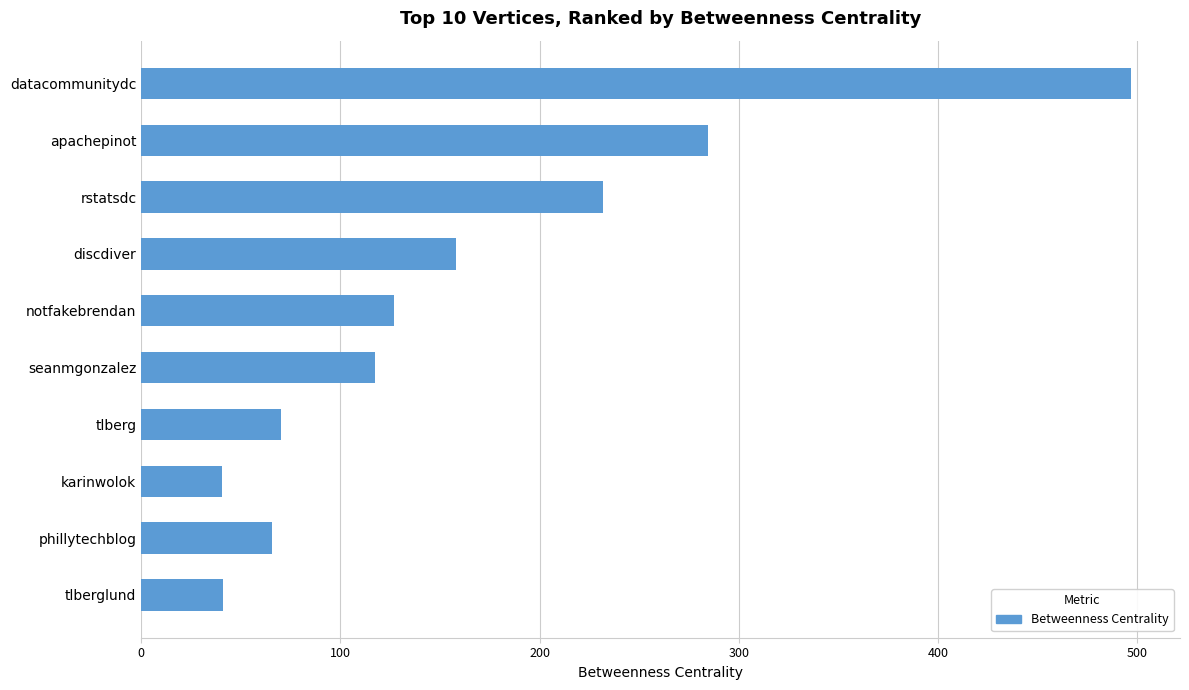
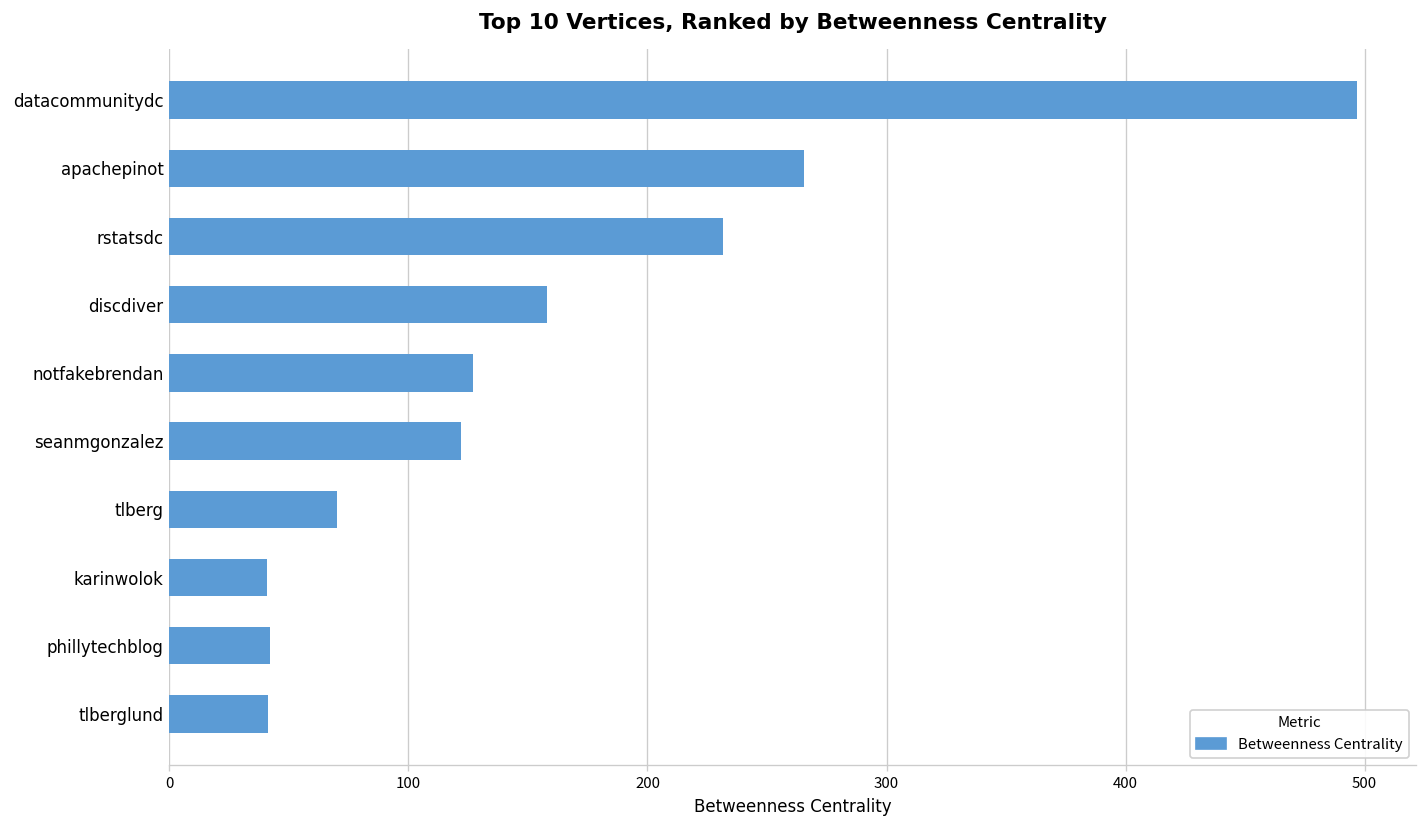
  {
    "datacommunitydc": 497,
-   "apachepinot": 285,
+   "apachepinot": 266,
    "rstatsdc": 232,
    "discdiver": 158,
    "notfakebrendan": 127,
-   "seanmgonzalez": 118,
+   "seanmgonzalez": 122,
    "tlberg": 70,
    "karinwolok": 41,
-   "phillytechblog": 66,
+   "phillytechblog": 42,
    "tlberglund": 41
  }
